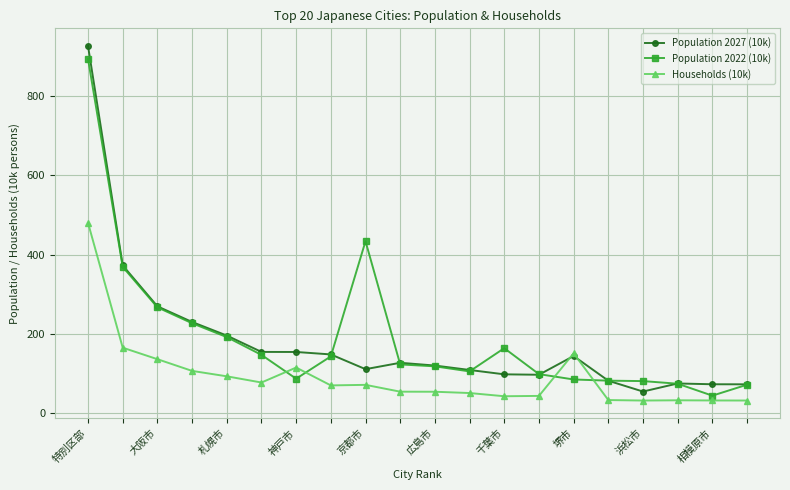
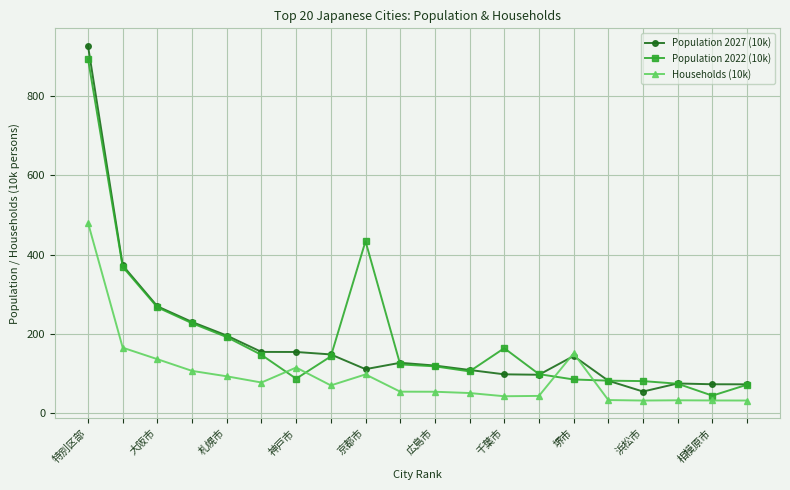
  {
    "Population 2027 (10k)": {
      "特別区部": 930,
      "神戸市": 150,
      "京都市": 110,
      "千葉市": 100,
      "堺市": 140,
      "浜松市": 50,
      "相模原市": 70
    },
    "Population 2022 (10k)": {
      "特別区部": 890,
      "神戸市": 90,
      "京都市": 430,
      "千葉市": 160,
      "堺市": 80,
      "浜松市": 80,
      "相模原市": 40
    },
    "Households (10k)": {
      "特別区部": 480,
      "大阪市": 140,
      "札幌市": 90,
      "神戸市": 110,
-     "京都市": 70,
+     "京都市": 100,
      "広島市": 50,
      "千葉市": 40,
      "堺市": 150,
      "浜松市": 30,
      "相模原市": 30
    }
  }
